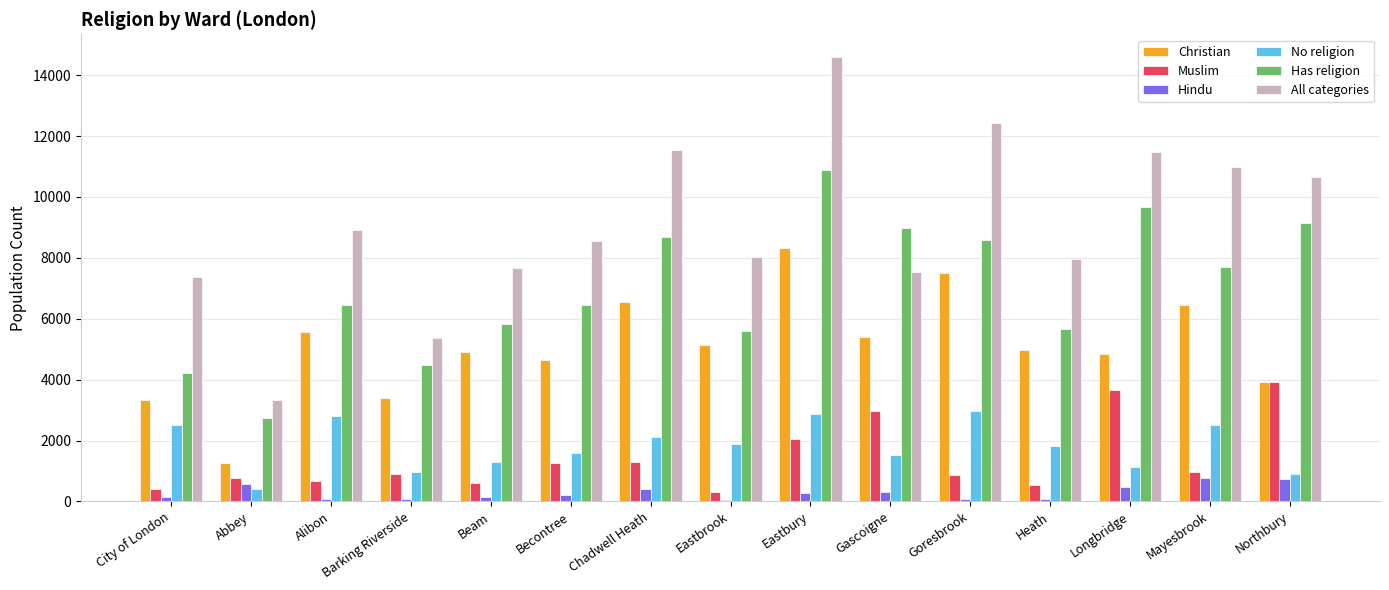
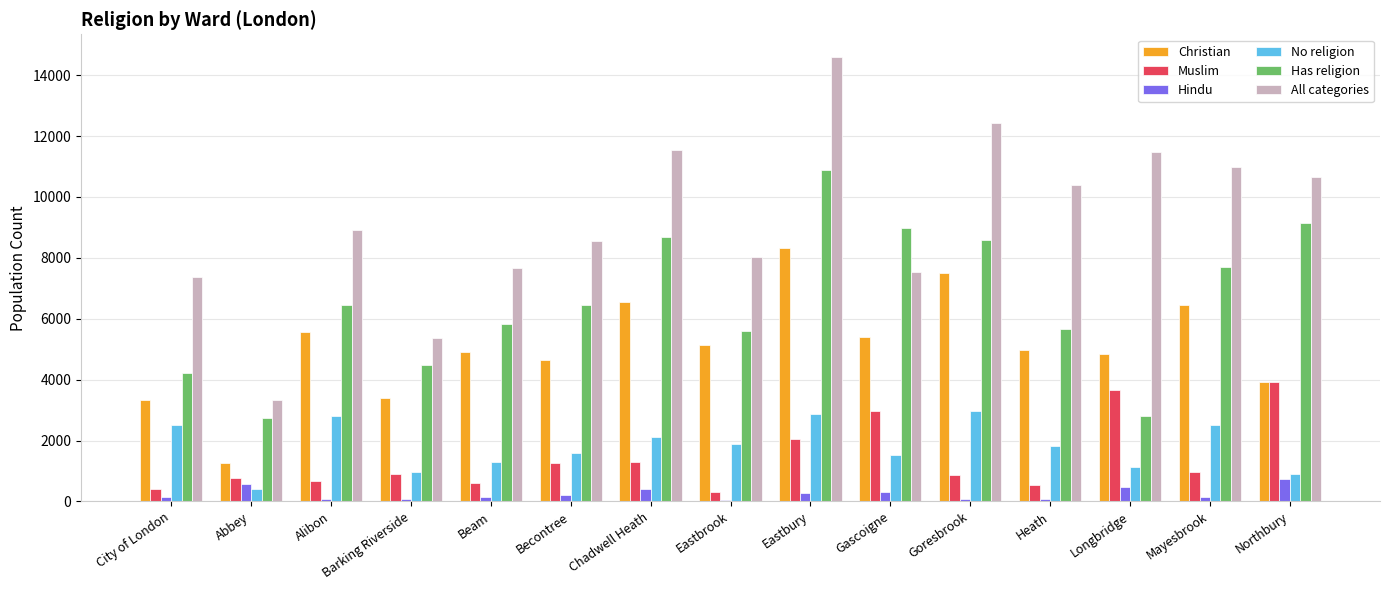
  {
    "Christian": {
      "City of London": 3300,
      "Abbey": 1300,
      "Alibon": 5600,
      "Barking Riverside": 3400,
      "Beam": 4900,
      "Becontree": 4700,
      "Chadwell Heath": 6500,
      "Eastbrook": 5100,
      "Eastbury": 8300,
      "Gascoigne": 5400,
      "Goresbrook": 7500,
      "Heath": 5000,
      "Longbridge": 4800,
      "Mayesbrook": 6500,
      "Northbury": 3900
    },
    "Muslim": {
      "City of London": 400,
      "Abbey": 800,
      "Alibon": 700,
      "Barking Riverside": 900,
      "Beam": 600,
      "Becontree": 1300,
      "Chadwell Heath": 1300,
      "Eastbrook": 300,
      "Eastbury": 2100,
      "Gascoigne": 3000,
      "Goresbrook": 900,
      "Heath": 600,
      "Longbridge": 3700,
      "Mayesbrook": 1000,
      "Northbury": 3900
    },
    "Hindu": {
      "City of London": 100,
      "Abbey": 600,
      "Barking Riverside": 100,
      "Beam": 100,
      "Becontree": 200,
      "Chadwell Heath": 400,
      "Eastbury": 300,
      "Gascoigne": 300,
      "Longbridge": 500,
-     "Mayesbrook": 800,
+     "Mayesbrook": 100,
      "Northbury": 700
    },
    "No religion": {
      "City of London": 2500,
      "Abbey": 400,
      "Alibon": 2800,
      "Barking Riverside": 1000,
      "Beam": 1300,
      "Becontree": 1600,
      "Chadwell Heath": 2100,
      "Eastbrook": 1900,
      "Eastbury": 2900,
      "Gascoigne": 1500,
      "Goresbrook": 3000,
      "Heath": 1800,
      "Longbridge": 1100,
      "Mayesbrook": 2500,
      "Northbury": 900
    },
    "Has religion": {
      "City of London": 4200,
      "Abbey": 2700,
      "Alibon": 6400,
      "Barking Riverside": 4500,
      "Beam": 5800,
      "Becontree": 6400,
      "Chadwell Heath": 8700,
      "Eastbrook": 5600,
      "Eastbury": 10900,
      "Gascoigne": 9000,
      "Goresbrook": 8600,
      "Heath": 5700,
-     "Longbridge": 9700,
+     "Longbridge": 2800,
      "Mayesbrook": 7700,
      "Northbury": 9100
    },
    "All categories": {
      "City of London": 7400,
      "Abbey": 3300,
      "Alibon": 8900,
      "Barking Riverside": 5400,
      "Beam": 7700,
      "Becontree": 8600,
      "Chadwell Heath": 11600,
      "Eastbrook": 8000,
      "Eastbury": 14600,
      "Gascoigne": 7500,
      "Goresbrook": 12400,
-     "Heath": 8000,
+     "Heath": 10400,
      "Longbridge": 11500,
      "Mayesbrook": 11000,
      "Northbury": 10600
    }
  }
